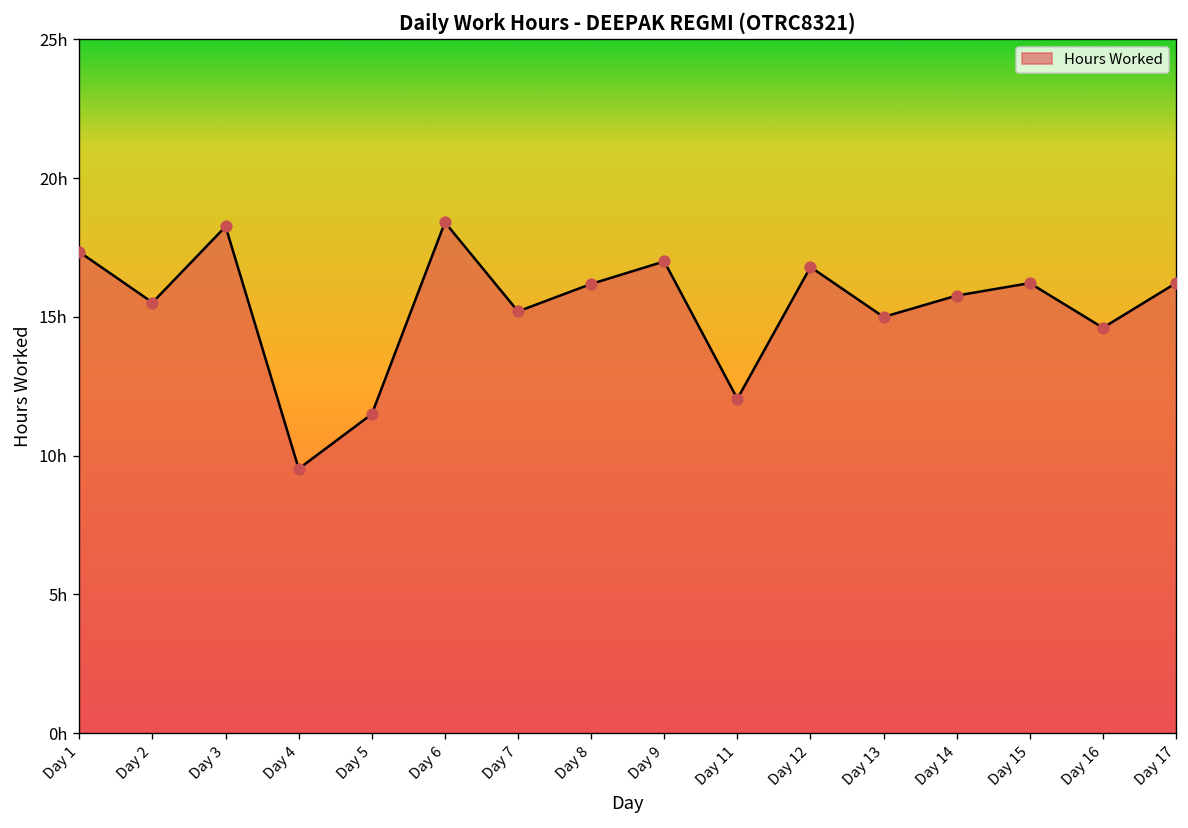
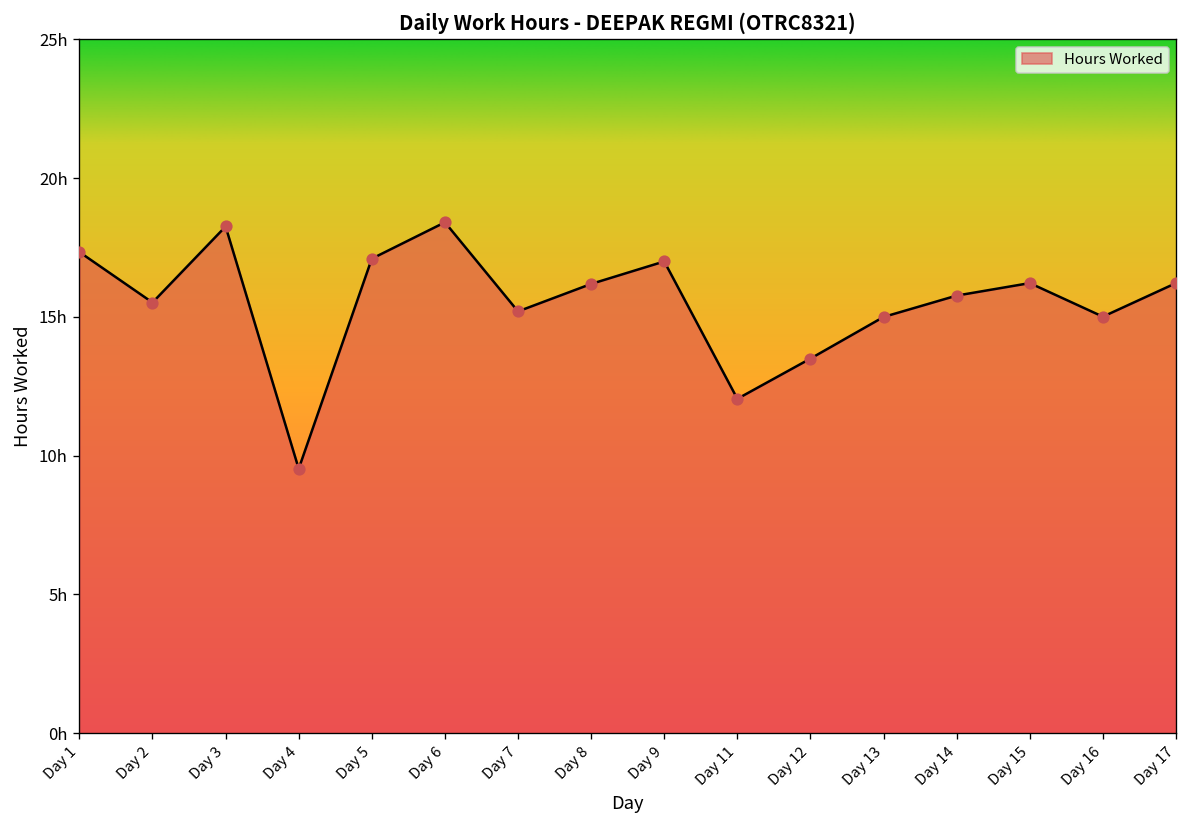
  {
    "Day 1": "17.3h",
    "Day 2": "15.5h",
    "Day 3": "18.3h",
    "Day 4": "9.5h",
-   "Day 5": "11.5h",
+   "Day 5": "17.1h",
    "Day 6": "18.4h",
    "Day 7": "15.2h",
    "Day 8": "16.2h",
    "Day 9": "17.0h",
    "Day 11": "12.1h",
-   "Day 12": "16.8h",
+   "Day 12": "13.5h",
    "Day 13": "15.0h",
    "Day 14": "15.8h",
    "Day 15": "16.2h",
-   "Day 16": "14.6h",
+   "Day 16": "15.0h",
    "Day 17": "16.2h"
  }
